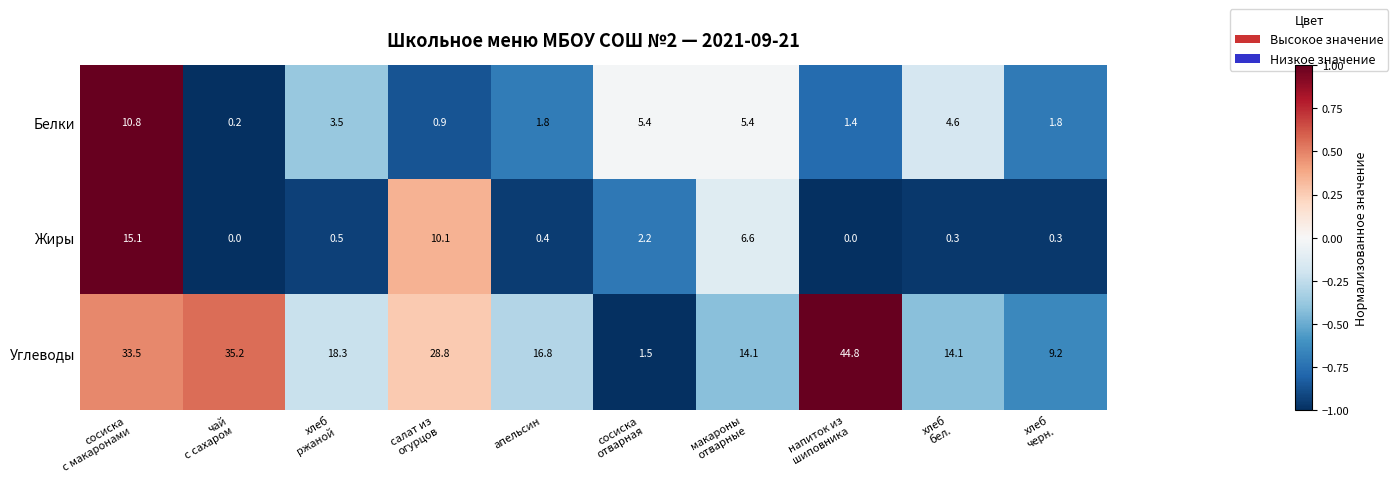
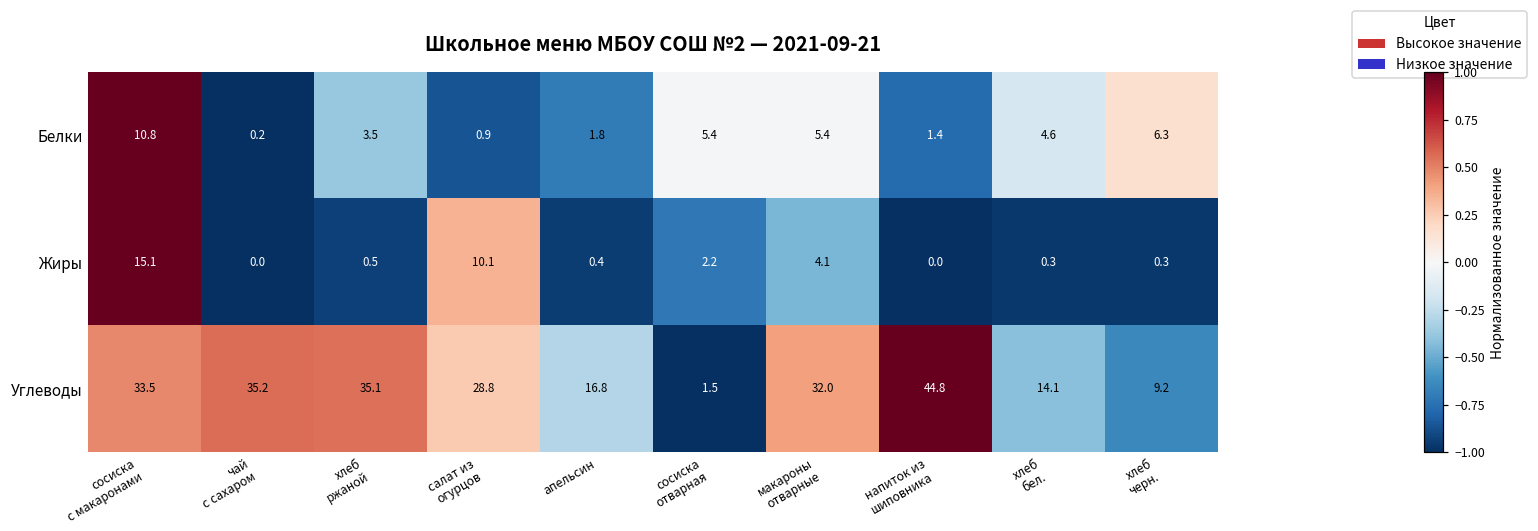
  {
    "Белки": {
      "сосиска с макаронами": 10.8,
      "чай с сахаром": 0.2,
      "хлеб ржаной": 3.5,
      "салат из огурцов": 0.9,
      "апельсин": 1.8,
      "сосиска отварная": 5.4,
      "макароны отварные": 5.4,
      "напиток из шиповника": 1.4,
      "хлеб бел.": 4.6,
-     "хлеб черн.": 1.8
+     "хлеб черн.": 6.3
    },
    "Жиры": {
      "сосиска с макаронами": 15.1,
      "чай с сахаром": 0.0,
      "хлеб ржаной": 0.5,
      "салат из огурцов": 10.1,
      "апельсин": 0.4,
      "сосиска отварная": 2.2,
-     "макароны отварные": 6.6,
+     "макароны отварные": 4.1,
      "напиток из шиповника": 0.0,
      "хлеб бел.": 0.3,
      "хлеб черн.": 0.3
    },
    "Углеводы": {
      "сосиска с макаронами": 33.5,
      "чай с сахаром": 35.2,
-     "хлеб ржаной": 18.3,
+     "хлеб ржаной": 35.1,
      "салат из огурцов": 28.8,
      "апельсин": 16.8,
      "сосиска отварная": 1.5,
-     "макароны отварные": 14.1,
+     "макароны отварные": 32.0,
      "напиток из шиповника": 44.8,
      "хлеб бел.": 14.1,
      "хлеб черн.": 9.2
    }
  }
